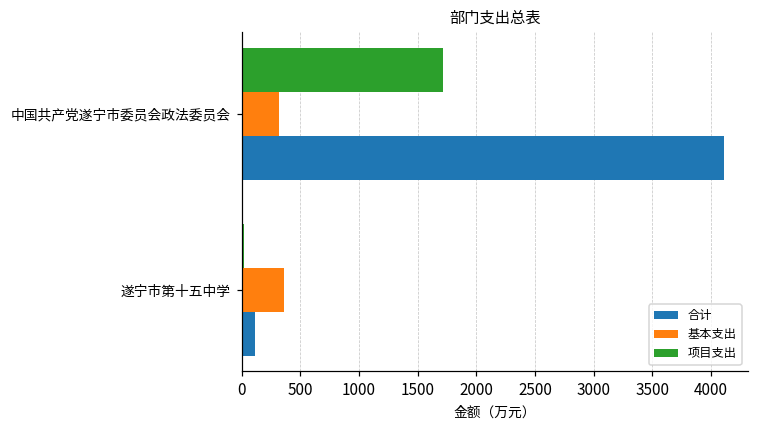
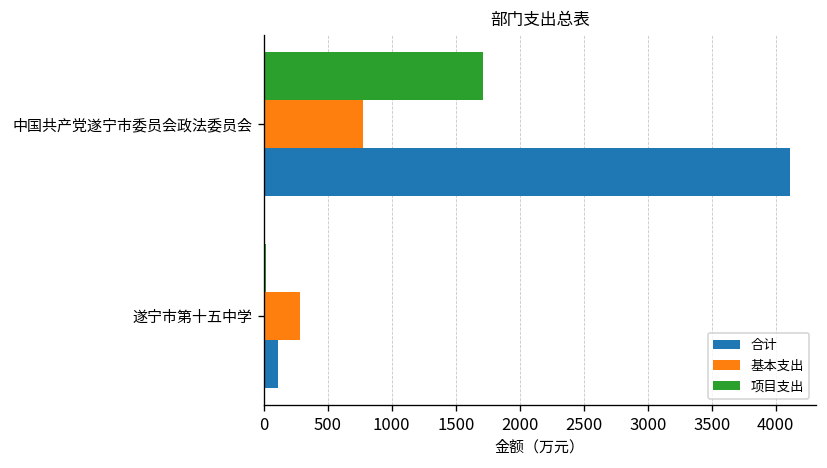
  {
    "合计": {
      "中国共产党遂宁市委员会政法委员会": 4110,
      "遂宁市第十五中学": 120
    },
    "基本支出": {
-     "中国共产党遂宁市委员会政法委员会": 320,
-     "遂宁市第十五中学": 360
+     "中国共产党遂宁市委员会政法委员会": 780,
+     "遂宁市第十五中学": 280
    },
    "项目支出": {
      "中国共产党遂宁市委员会政法委员会": 1710
    }
  }
